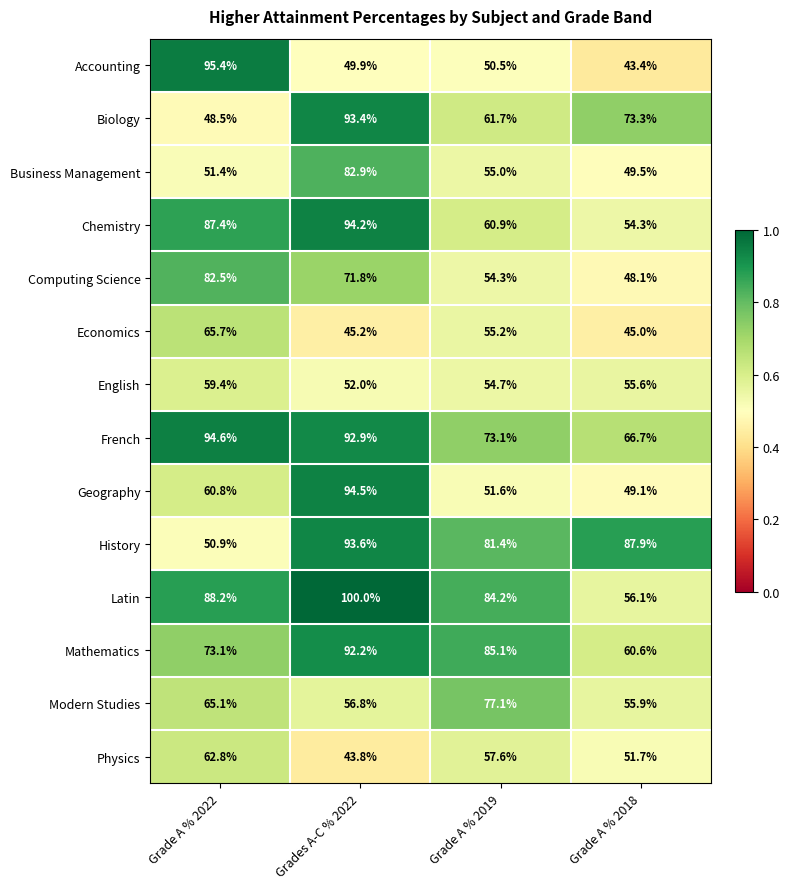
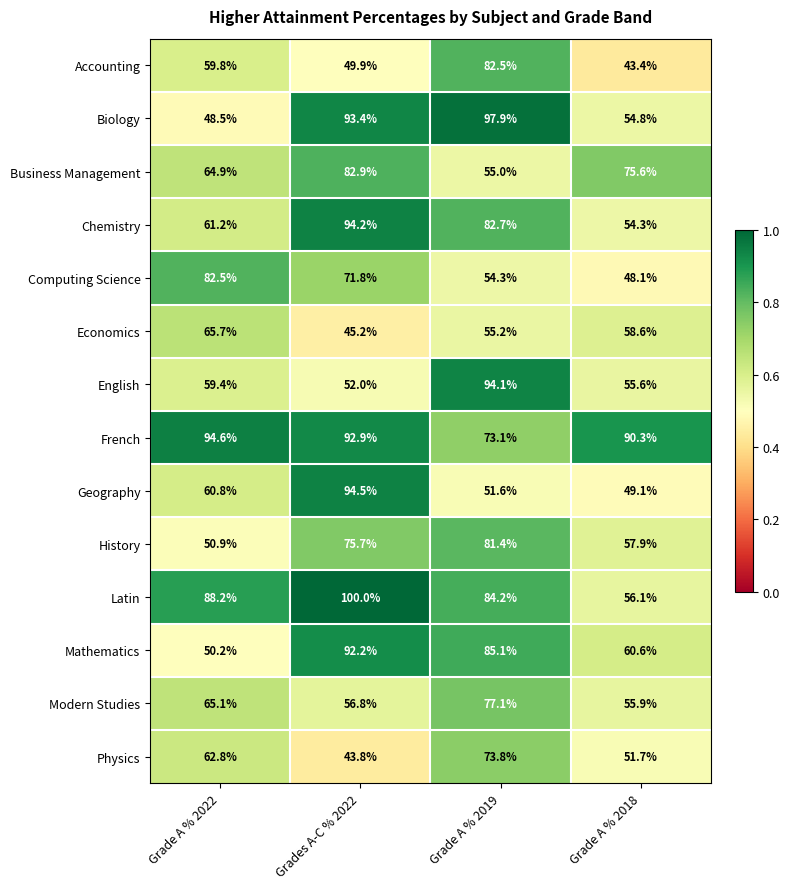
  {
    "Accounting": {
-     "Grade A % 2022": "95.4%",
+     "Grade A % 2022": "59.8%",
      "Grades A-C % 2022": "49.9%",
-     "Grade A % 2019": "50.5%",
+     "Grade A % 2019": "82.5%",
      "Grade A % 2018": "43.4%"
    },
    "Biology": {
      "Grade A % 2022": "48.5%",
      "Grades A-C % 2022": "93.4%",
-     "Grade A % 2019": "61.7%",
-     "Grade A % 2018": "73.3%"
+     "Grade A % 2019": "97.9%",
+     "Grade A % 2018": "54.8%"
    },
    "Business Management": {
-     "Grade A % 2022": "51.4%",
+     "Grade A % 2022": "64.9%",
      "Grades A-C % 2022": "82.9%",
      "Grade A % 2019": "55.0%",
-     "Grade A % 2018": "49.5%"
+     "Grade A % 2018": "75.6%"
    },
    "Chemistry": {
-     "Grade A % 2022": "87.4%",
+     "Grade A % 2022": "61.2%",
      "Grades A-C % 2022": "94.2%",
-     "Grade A % 2019": "60.9%",
+     "Grade A % 2019": "82.7%",
      "Grade A % 2018": "54.3%"
    },
    "Computing Science": {
      "Grade A % 2022": "82.5%",
      "Grades A-C % 2022": "71.8%",
      "Grade A % 2019": "54.3%",
      "Grade A % 2018": "48.1%"
    },
    "Economics": {
      "Grade A % 2022": "65.7%",
      "Grades A-C % 2022": "45.2%",
      "Grade A % 2019": "55.2%",
-     "Grade A % 2018": "45.0%"
+     "Grade A % 2018": "58.6%"
    },
    "English": {
      "Grade A % 2022": "59.4%",
      "Grades A-C % 2022": "52.0%",
-     "Grade A % 2019": "54.7%",
+     "Grade A % 2019": "94.1%",
      "Grade A % 2018": "55.6%"
    },
    "French": {
      "Grade A % 2022": "94.6%",
      "Grades A-C % 2022": "92.9%",
      "Grade A % 2019": "73.1%",
-     "Grade A % 2018": "66.7%"
+     "Grade A % 2018": "90.3%"
    },
    "Geography": {
      "Grade A % 2022": "60.8%",
      "Grades A-C % 2022": "94.5%",
      "Grade A % 2019": "51.6%",
      "Grade A % 2018": "49.1%"
    },
    "History": {
      "Grade A % 2022": "50.9%",
-     "Grades A-C % 2022": "93.6%",
+     "Grades A-C % 2022": "75.7%",
      "Grade A % 2019": "81.4%",
-     "Grade A % 2018": "87.9%"
+     "Grade A % 2018": "57.9%"
    },
    "Latin": {
      "Grade A % 2022": "88.2%",
      "Grades A-C % 2022": "100.0%",
      "Grade A % 2019": "84.2%",
      "Grade A % 2018": "56.1%"
    },
    "Mathematics": {
-     "Grade A % 2022": "73.1%",
+     "Grade A % 2022": "50.2%",
      "Grades A-C % 2022": "92.2%",
      "Grade A % 2019": "85.1%",
      "Grade A % 2018": "60.6%"
    },
    "Modern Studies": {
      "Grade A % 2022": "65.1%",
      "Grades A-C % 2022": "56.8%",
      "Grade A % 2019": "77.1%",
      "Grade A % 2018": "55.9%"
    },
    "Physics": {
      "Grade A % 2022": "62.8%",
      "Grades A-C % 2022": "43.8%",
-     "Grade A % 2019": "57.6%",
+     "Grade A % 2019": "73.8%",
      "Grade A % 2018": "51.7%"
    }
  }
